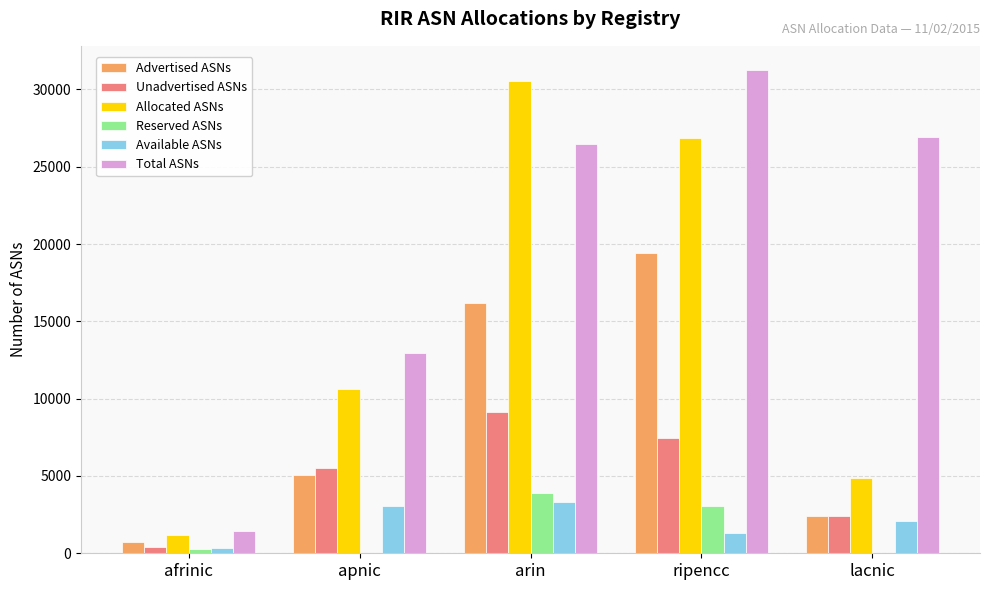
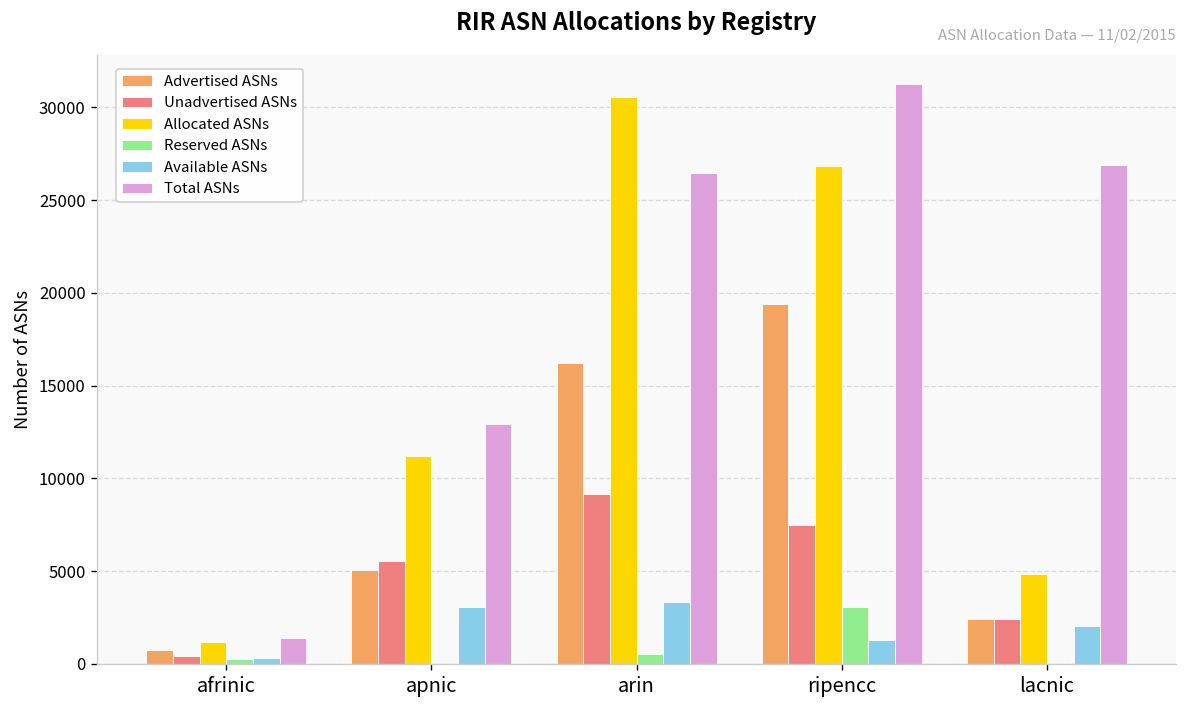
  {
    "Allocated ASNs": {
      "afrinic": 1200,
-     "apnic": 10600,
+     "apnic": 11200,
      "arin": 30600,
      "ripencc": 26900,
      "lacnic": 4900
    },
    "Reserved ASNs": {
      "afrinic": 200,
      "apnic": 0,
-     "arin": 3900,
+     "arin": 500,
      "ripencc": 3100,
      "lacnic": 0
    },
    "Available ASNs": {
      "afrinic": 300,
      "apnic": 3000,
      "arin": 3300,
      "ripencc": 1300,
      "lacnic": 2100
    },
    "Total ASNs": {
      "afrinic": 1400,
      "apnic": 12900,
      "arin": 26500,
      "ripencc": 31300,
      "lacnic": 26900
    }
  }
